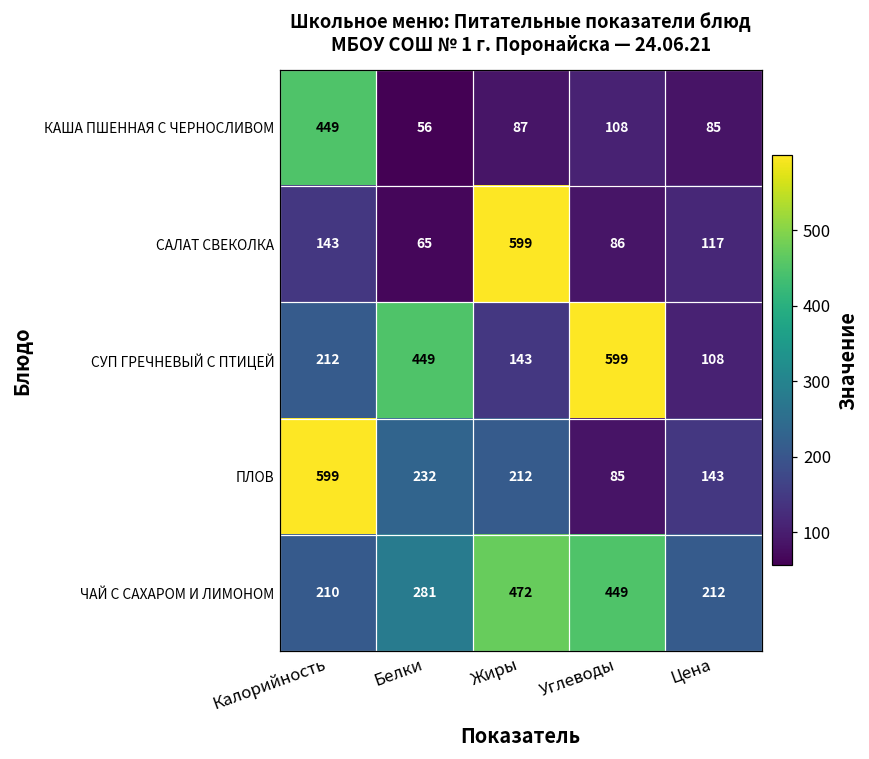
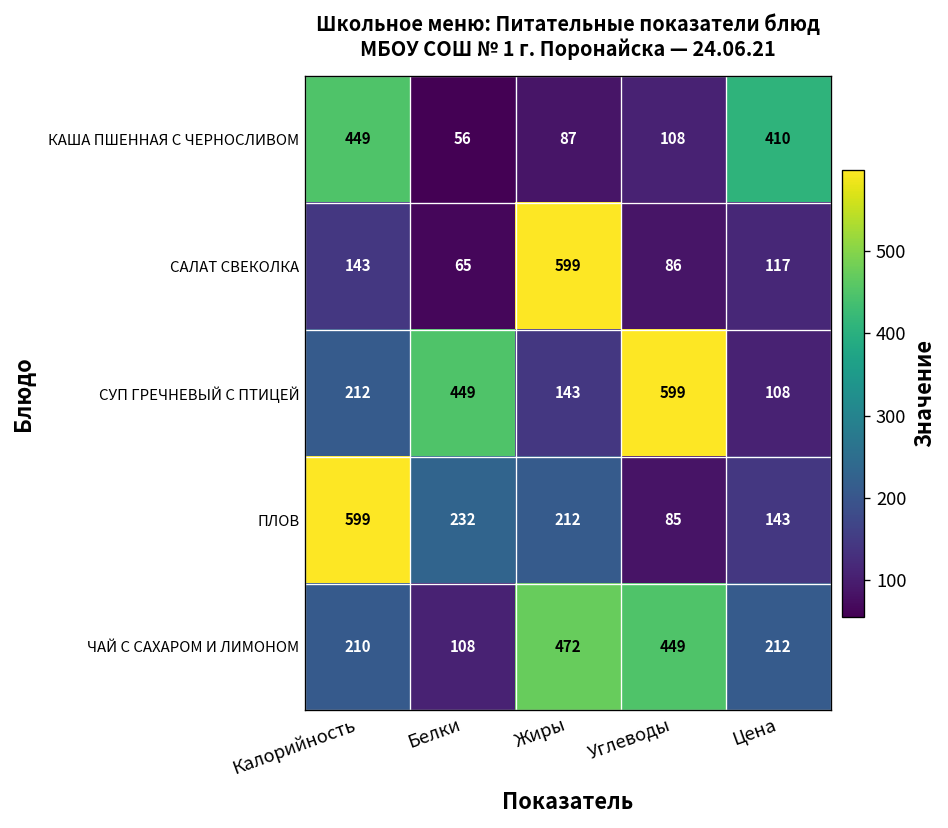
  {
    "КАША ПШЕННАЯ С ЧЕРНОСЛИВОМ": {
      "Калорийность": 449,
      "Белки": 56,
      "Жиры": 87,
      "Углеводы": 108,
-     "Цена": 85
+     "Цена": 410
    },
    "САЛАТ СВЕКОЛКА": {
      "Калорийность": 143,
      "Белки": 65,
      "Жиры": 599,
      "Углеводы": 86,
      "Цена": 117
    },
    "СУП ГРЕЧНЕВЫЙ С ПТИЦЕЙ": {
      "Калорийность": 212,
      "Белки": 449,
      "Жиры": 143,
      "Углеводы": 599,
      "Цена": 108
    },
    "ПЛОВ": {
      "Калорийность": 599,
      "Белки": 232,
      "Жиры": 212,
      "Углеводы": 85,
      "Цена": 143
    },
    "ЧАЙ С САХАРОМ И ЛИМОНОМ": {
      "Калорийность": 210,
-     "Белки": 281,
+     "Белки": 108,
      "Жиры": 472,
      "Углеводы": 449,
      "Цена": 212
    }
  }
